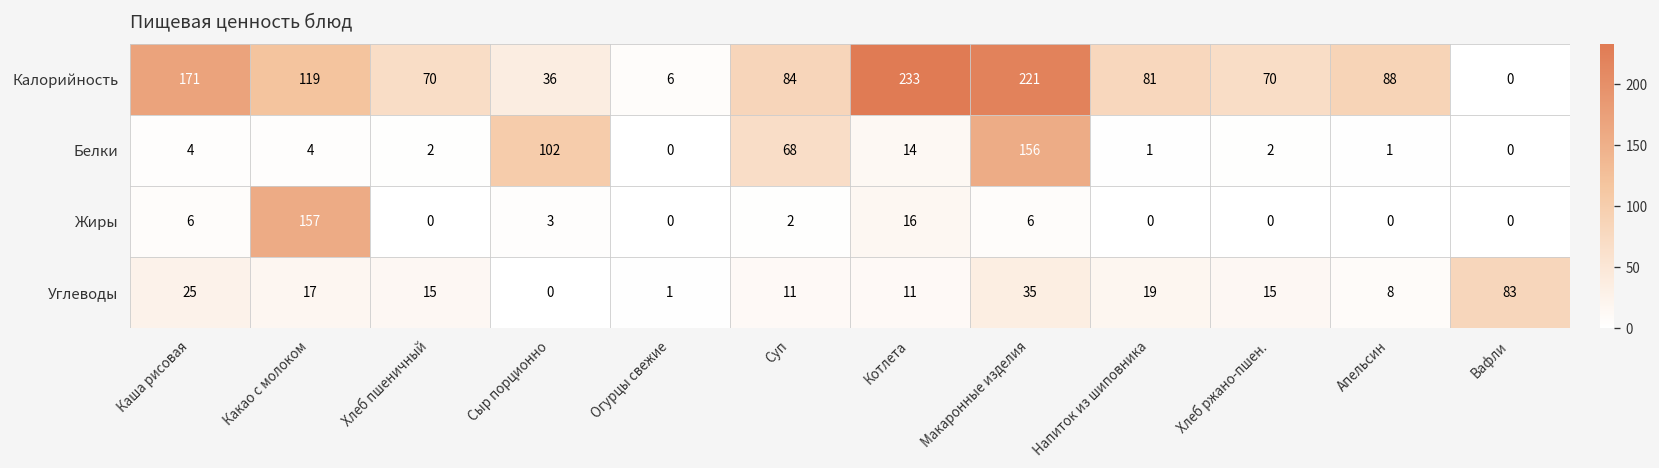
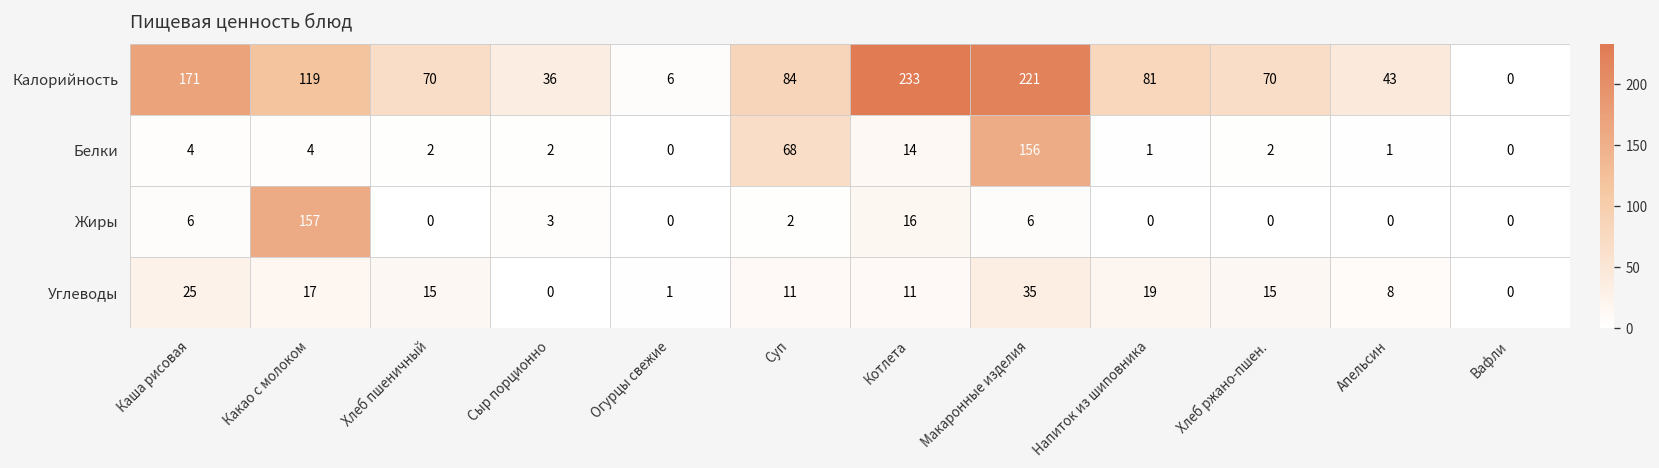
  {
    "Калорийность": {
      "Каша рисовая": 171,
      "Какао с молоком": 119,
      "Хлеб пшеничный": 70,
      "Сыр порционно": 36,
      "Огурцы свежие": 6,
      "Суп": 84,
      "Котлета": 233,
      "Макаронные изделия": 221,
      "Напиток из шиповника": 81,
      "Хлеб ржано-пшен.": 70,
-     "Апельсин": 88,
+     "Апельсин": 43,
      "Вафли": 0
    },
    "Белки": {
      "Каша рисовая": 4,
      "Какао с молоком": 4,
      "Хлеб пшеничный": 2,
-     "Сыр порционно": 102,
+     "Сыр порционно": 2,
      "Огурцы свежие": 0,
      "Суп": 68,
      "Котлета": 14,
      "Макаронные изделия": 156,
      "Напиток из шиповника": 1,
      "Хлеб ржано-пшен.": 2,
      "Апельсин": 1,
      "Вафли": 0
    },
    "Жиры": {
      "Каша рисовая": 6,
      "Какао с молоком": 157,
      "Хлеб пшеничный": 0,
      "Сыр порционно": 3,
      "Огурцы свежие": 0,
      "Суп": 2,
      "Котлета": 16,
      "Макаронные изделия": 6,
      "Напиток из шиповника": 0,
      "Хлеб ржано-пшен.": 0,
      "Апельсин": 0,
      "Вафли": 0
    },
    "Углеводы": {
      "Каша рисовая": 25,
      "Какао с молоком": 17,
      "Хлеб пшеничный": 15,
      "Сыр порционно": 0,
      "Огурцы свежие": 1,
      "Суп": 11,
      "Котлета": 11,
      "Макаронные изделия": 35,
      "Напиток из шиповника": 19,
      "Хлеб ржано-пшен.": 15,
      "Апельсин": 8,
-     "Вафли": 83
+     "Вафли": 0
    }
  }
